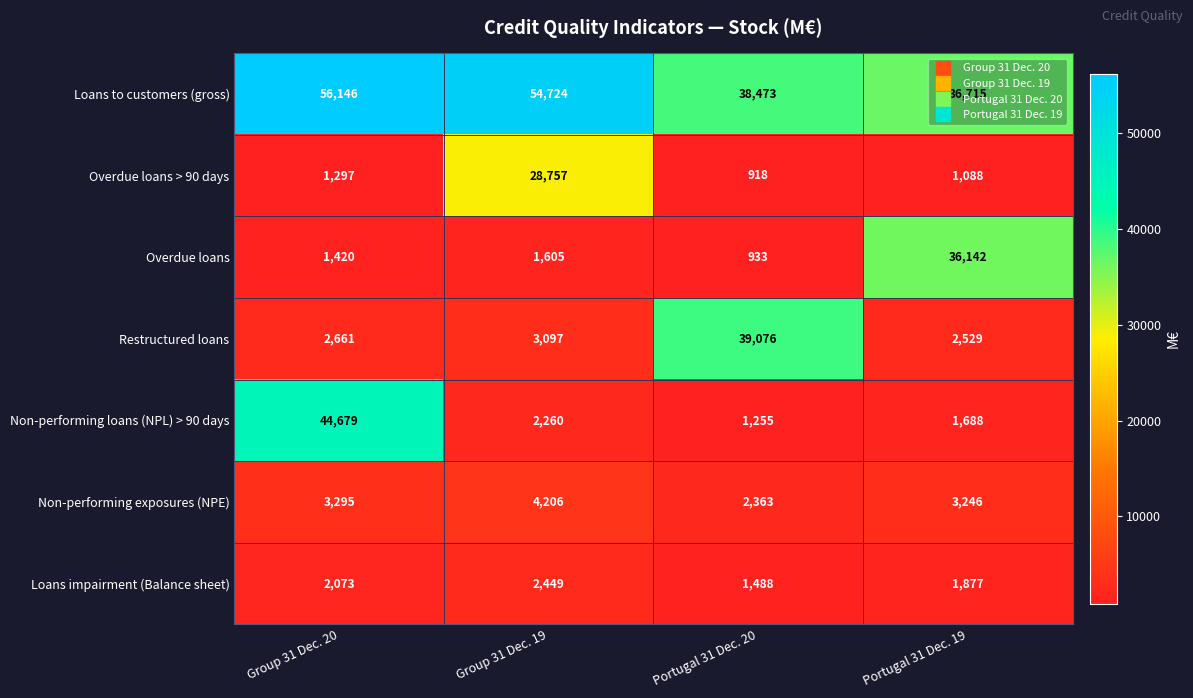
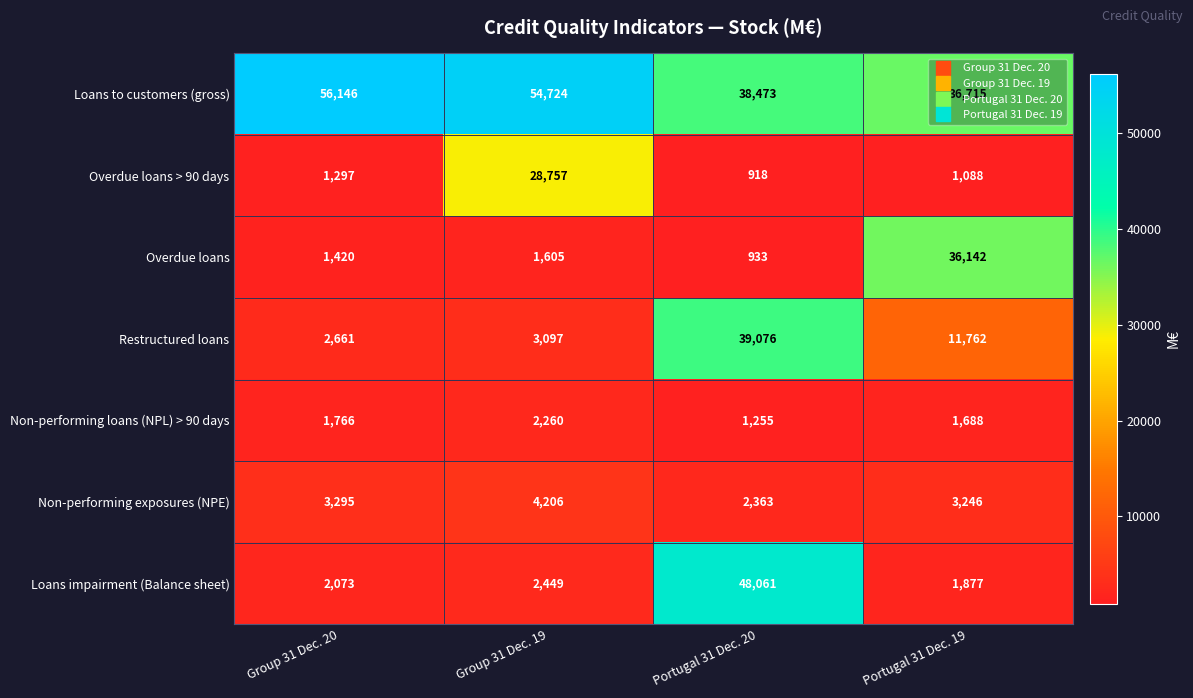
  {
    "Loans to customers (gross)": {
      "Group 31 Dec. 20": "56,146",
      "Group 31 Dec. 19": "54,724",
      "Portugal 31 Dec. 20": "38,473"
    },
    "Overdue loans > 90 days": {
      "Group 31 Dec. 20": "1,297",
      "Group 31 Dec. 19": "28,757",
      "Portugal 31 Dec. 20": "918",
      "Portugal 31 Dec. 19": "1,088"
    },
    "Overdue loans": {
      "Group 31 Dec. 20": "1,420",
      "Group 31 Dec. 19": "1,605",
      "Portugal 31 Dec. 20": "933",
      "Portugal 31 Dec. 19": "36,142"
    },
    "Restructured loans": {
      "Group 31 Dec. 20": "2,661",
      "Group 31 Dec. 19": "3,097",
      "Portugal 31 Dec. 20": "39,076",
-     "Portugal 31 Dec. 19": "2,529"
+     "Portugal 31 Dec. 19": "11,762"
    },
    "Non-performing loans (NPL) > 90 days": {
-     "Group 31 Dec. 20": "44,679",
+     "Group 31 Dec. 20": "1,766",
      "Group 31 Dec. 19": "2,260",
      "Portugal 31 Dec. 20": "1,255",
      "Portugal 31 Dec. 19": "1,688"
    },
    "Non-performing exposures (NPE)": {
      "Group 31 Dec. 20": "3,295",
      "Group 31 Dec. 19": "4,206",
      "Portugal 31 Dec. 20": "2,363",
      "Portugal 31 Dec. 19": "3,246"
    },
    "Loans impairment (Balance sheet)": {
      "Group 31 Dec. 20": "2,073",
      "Group 31 Dec. 19": "2,449",
-     "Portugal 31 Dec. 20": "1,488",
+     "Portugal 31 Dec. 20": "48,061",
      "Portugal 31 Dec. 19": "1,877"
    }
  }
